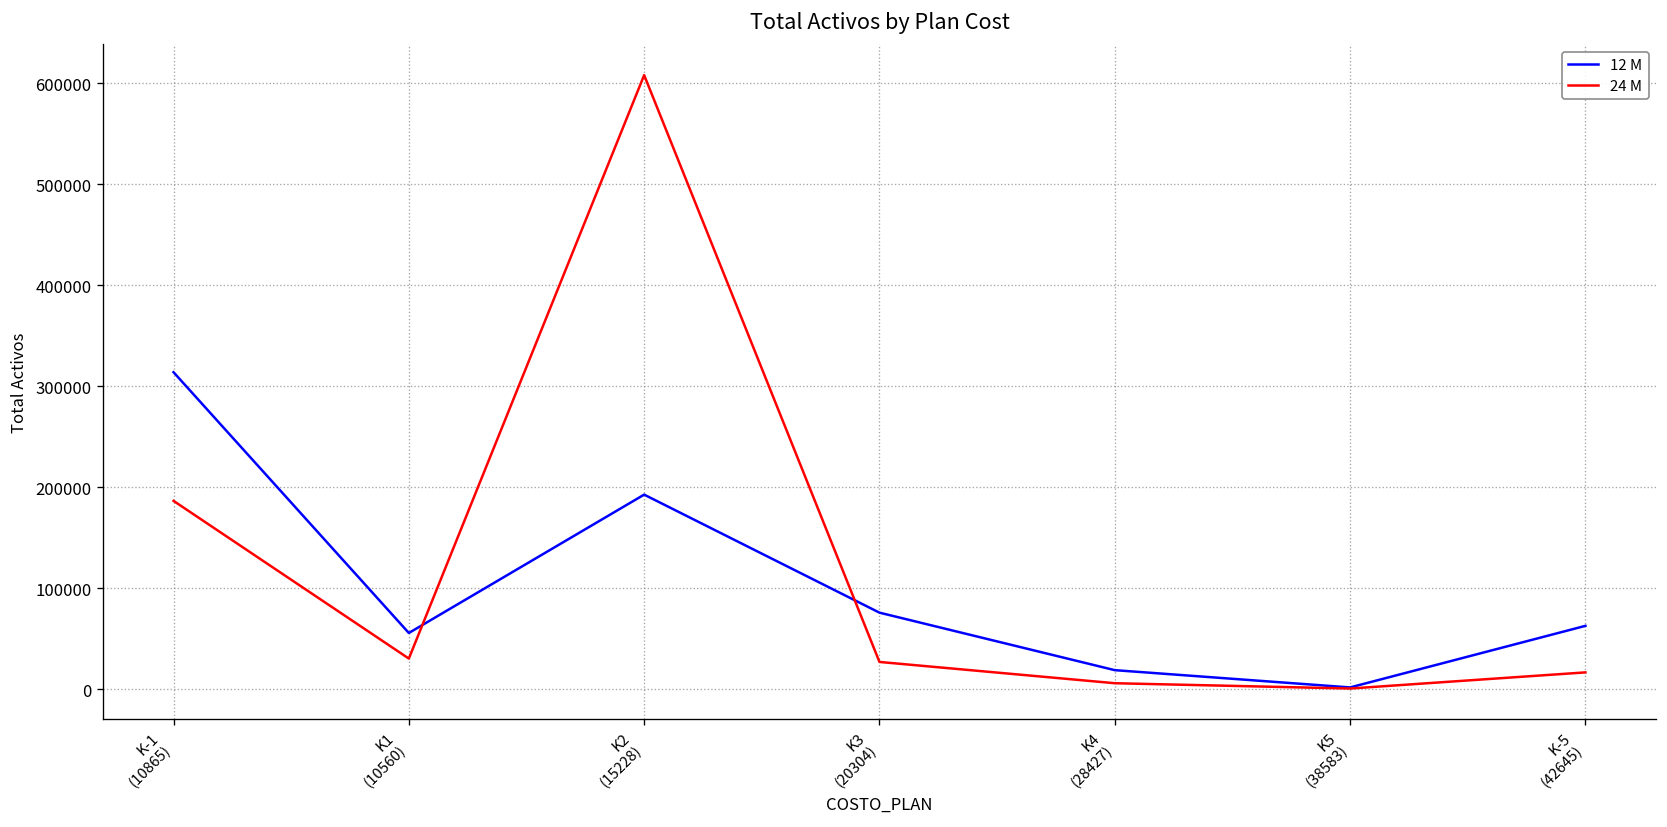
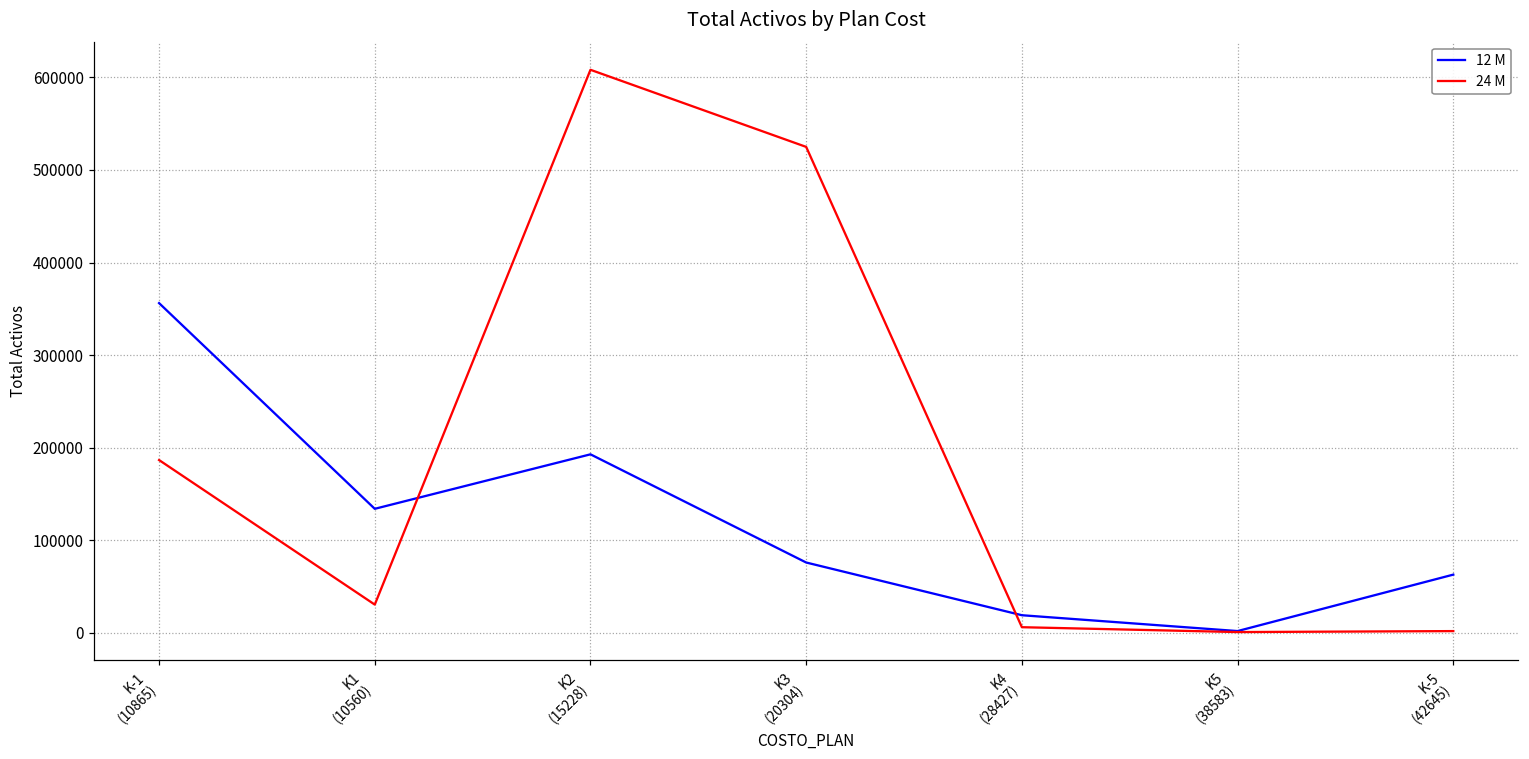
  {
    "12 M": {
-     "K-1 (10865)": 310000,
-     "K1 (10560)": 60000,
+     "K-1 (10865)": 360000,
+     "K1 (10560)": 130000,
      "K2 (15228)": 190000,
      "K3 (20304)": 80000,
      "K4 (28427)": 20000,
      "K-5 (42645)": 60000
    },
    "24 M": {
      "K-1 (10865)": 190000,
      "K1 (10560)": 30000,
      "K2 (15228)": 610000,
-     "K3 (20304)": 30000,
+     "K3 (20304)": 520000,
      "K4 (28427)": 10000,
-     "K-5 (42645)": 20000
+     "K-5 (42645)": 0
    }
  }
